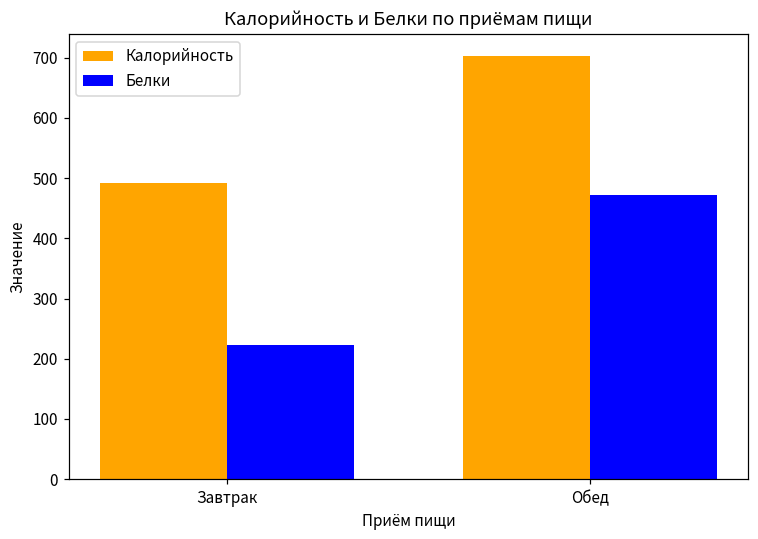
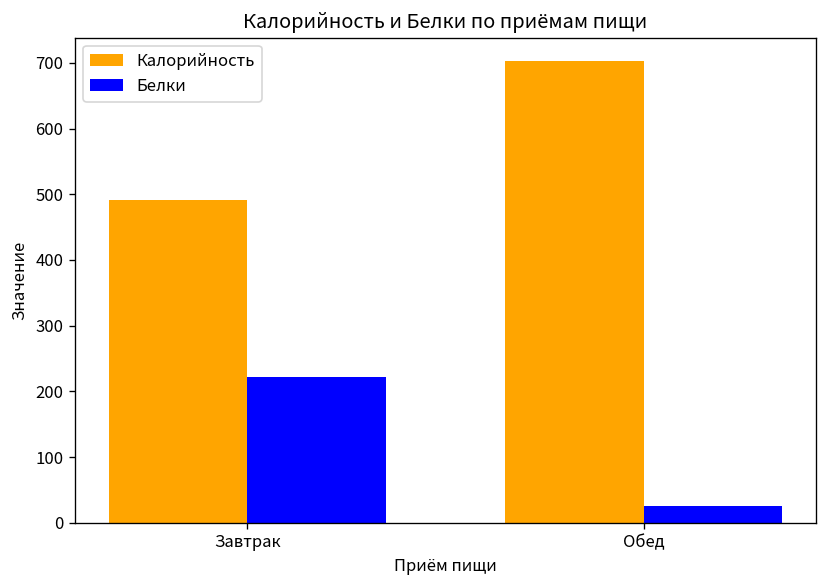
  {
    "Калорийность": {
      "Завтрак": 490,
      "Обед": 700
    },
    "Белки": {
      "Завтрак": 220,
-     "Обед": 470
+     "Обед": 30
    }
  }
